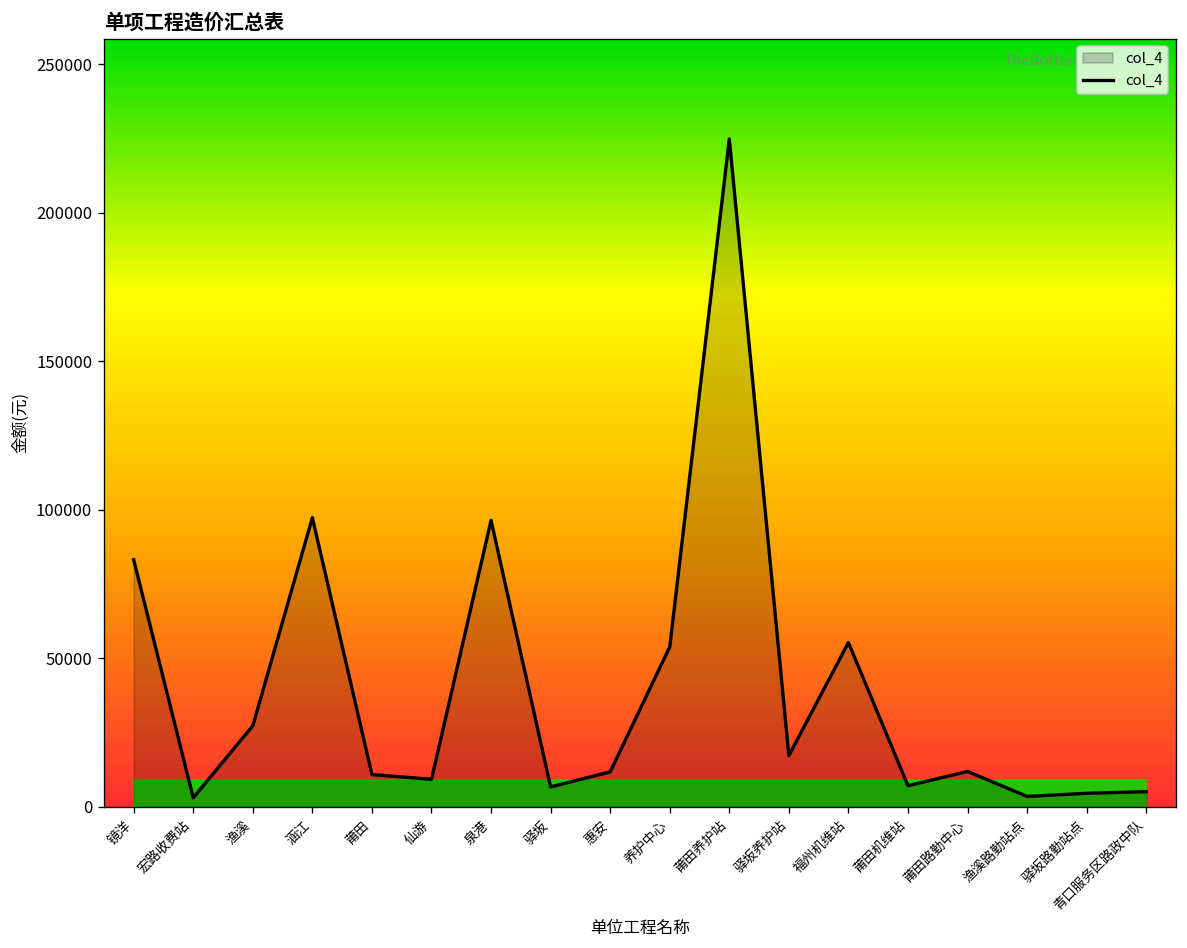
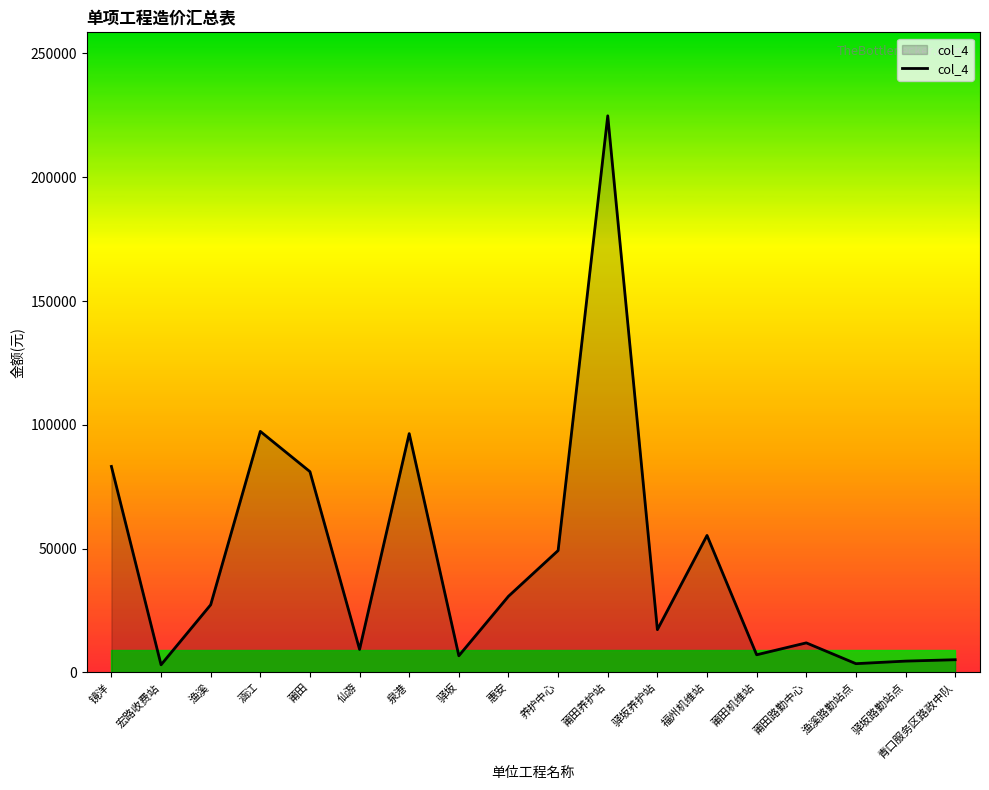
  {
    "col_4": {
      "镜洋": 83000,
      "宏路收费站": 3000,
      "渔溪": 27000,
      "涵江": 97000,
-     "莆田": 11000,
+     "莆田": 81000,
      "泉港": 96000,
      "驿坂": 7000,
-     "惠安": 12000,
-     "养护中心": 54000,
+     "惠安": 31000,
+     "养护中心": 49000,
      "莆田养护站": 225000,
      "驿坂养护站": 17000,
      "福州机维站": 55000,
      "莆田机维站": 7000,
      "莆田路勤中心": 12000,
      "渔溪路勤站点": 4000,
      "驿坂路勤站点": 5000,
      "青口服务区路政中队": 5000
    }
  }
